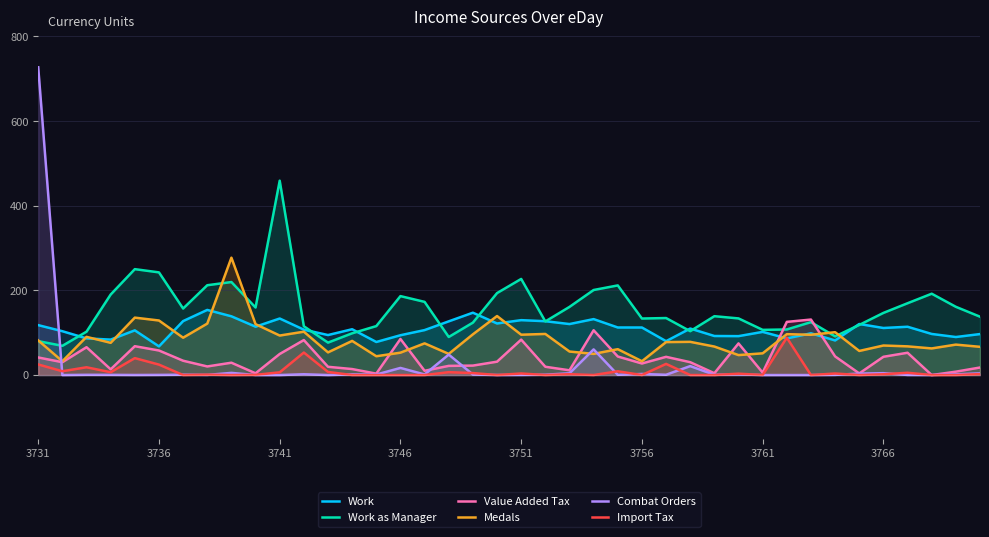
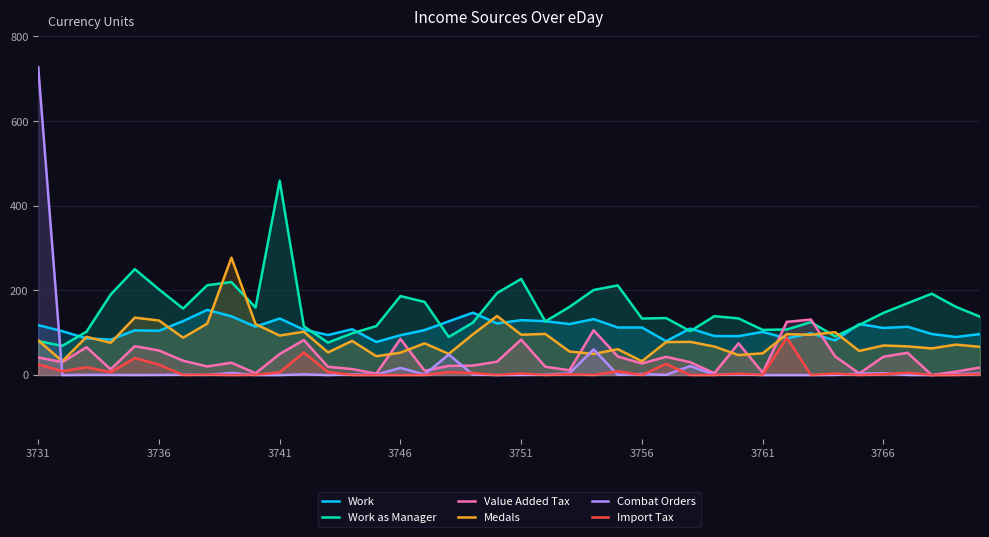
  {
    "Work": {
      "3731": 120,
-     "3736": 70,
+     "3736": 100,
      "3741": 130,
      "3746": 90,
      "3751": 130,
      "3756": 110,
      "3766": 110
    },
    "Work as Manager": {
-     "3736": 240,
+     "3736": 200,
      "3741": 460,
      "3746": 190,
      "3751": 230,
      "3756": 130,
      "3766": 150
    },
    "Value Added Tax": {
      "3731": 40,
      "3736": 60,
      "3741": 50,
      "3746": 90,
      "3751": 80,
      "3766": 40
    },
    "Medals": {
      "3736": 130,
      "3741": 90,
      "3746": 50,
      "3751": 100,
      "3761": 50,
      "3766": 70
    },
    "Combat Orders": {
      "3731": 730,
      "3736": 0,
      "3741": 0,
      "3746": 20
    },
    "Import Tax": {
      "3731": 30,
      "3736": 20,
      "3741": 10,
      "3746": 0
    }
  }
